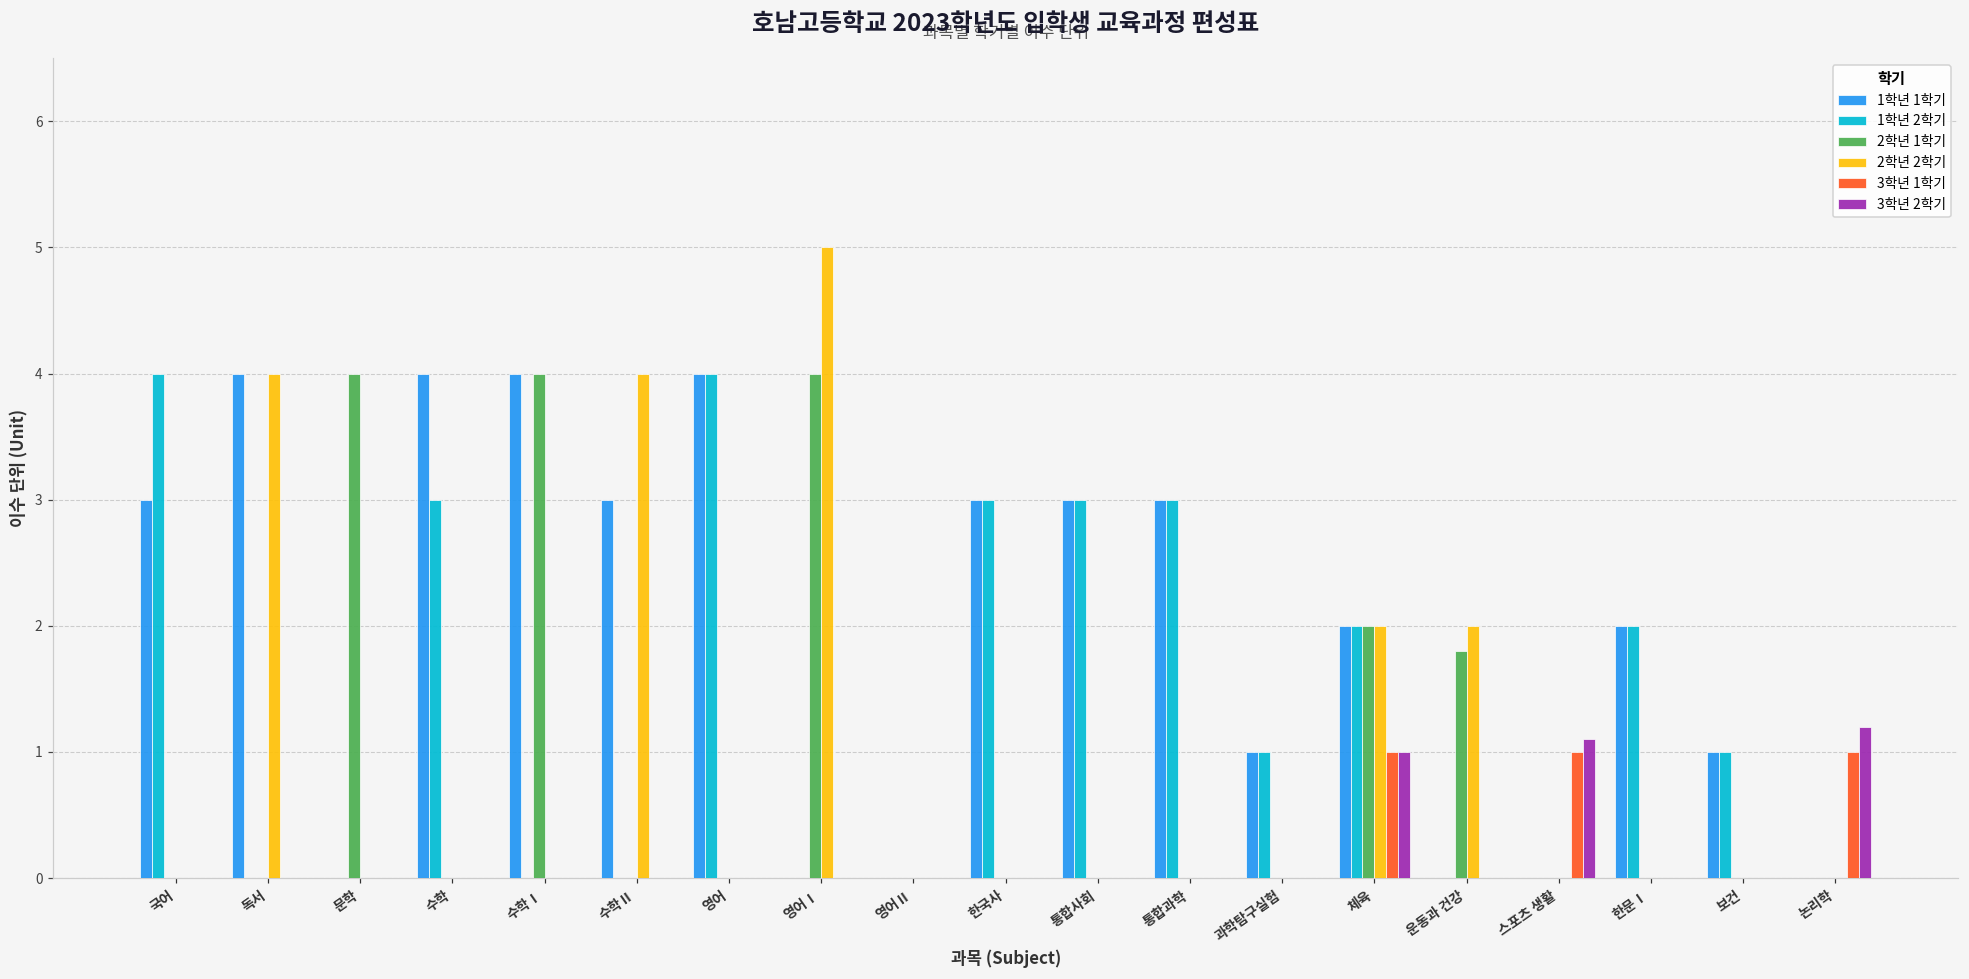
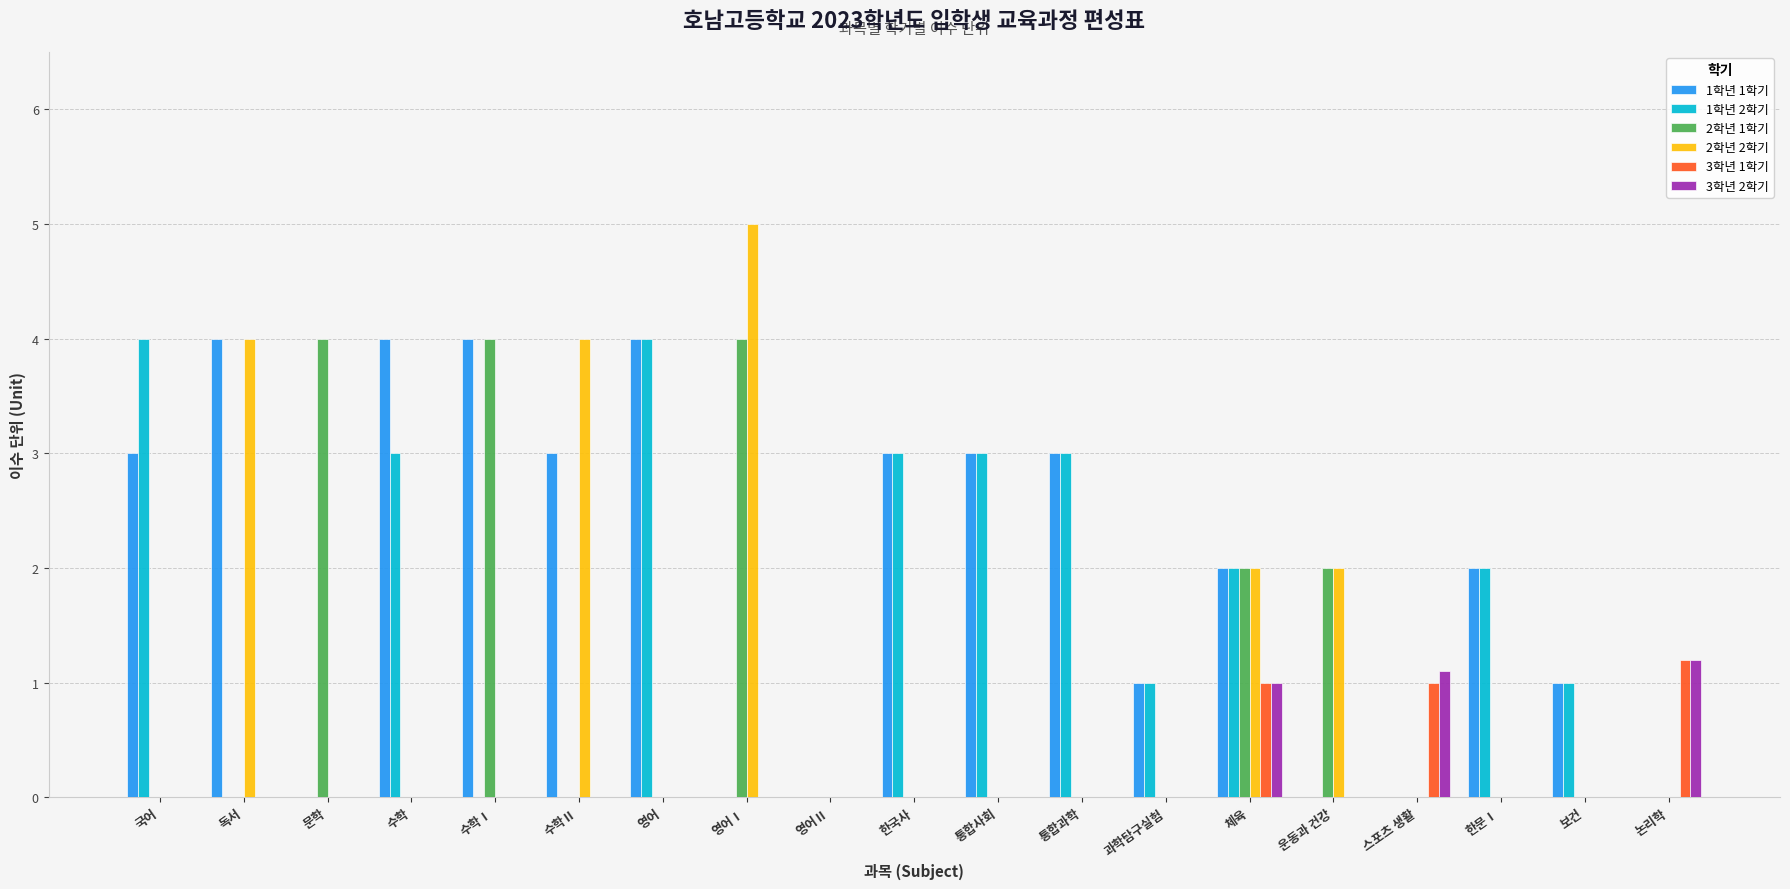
  {
    "2학년 1학기": {
      "국어": 0.0,
      "독서": 0.0,
      "문학": 4.0,
      "수학": 0.0,
      "수학Ⅰ": 4.0,
      "수학Ⅱ": 0.0,
      "영어": 0.0,
      "영어Ⅰ": 4.0,
      "영어Ⅱ": 0.0,
      "한국사": 0.0,
      "통합사회": 0.0,
      "통합과학": 0.0,
      "과학탐구실험": 0.0,
      "체육": 2.0,
-     "운동과 건강": 1.8,
+     "운동과 건강": 2.0,
      "스포츠 생활": 0.0,
      "한문Ⅰ": 0.0,
      "보건": 0.0,
      "논리학": 0.0
    },
    "2학년 2학기": {
      "국어": 0.0,
      "독서": 4.0,
      "문학": 0.0,
      "수학": 0.0,
      "수학Ⅰ": 0.0,
      "수학Ⅱ": 4.0,
      "영어": 0.0,
      "영어Ⅰ": 5.0,
      "영어Ⅱ": 0.0,
      "한국사": 0.0,
      "통합사회": 0.0,
      "통합과학": 0.0,
      "과학탐구실험": 0.0,
      "체육": 2.0,
      "운동과 건강": 2.0,
      "스포츠 생활": 0.0,
      "한문Ⅰ": 0.0,
      "보건": 0.0,
      "논리학": 0.0
    },
    "3학년 1학기": {
      "국어": 0.0,
      "독서": 0.0,
      "문학": 0.0,
      "수학": 0.0,
      "수학Ⅰ": 0.0,
      "수학Ⅱ": 0.0,
      "영어": 0.0,
      "영어Ⅰ": 0.0,
      "영어Ⅱ": 0.0,
      "한국사": 0.0,
      "통합사회": 0.0,
      "통합과학": 0.0,
      "과학탐구실험": 0.0,
      "체육": 1.0,
      "운동과 건강": 0.0,
      "스포츠 생활": 1.0,
      "한문Ⅰ": 0.0,
      "보건": 0.0,
-     "논리학": 1.0
+     "논리학": 1.2
    },
    "3학년 2학기": {
      "국어": 0.0,
      "독서": 0.0,
      "문학": 0.0,
      "수학": 0.0,
      "수학Ⅰ": 0.0,
      "수학Ⅱ": 0.0,
      "영어": 0.0,
      "영어Ⅰ": 0.0,
      "영어Ⅱ": 0.0,
      "한국사": 0.0,
      "통합사회": 0.0,
      "통합과학": 0.0,
      "과학탐구실험": 0.0,
      "체육": 1.0,
      "운동과 건강": 0.0,
      "스포츠 생활": 1.1,
      "한문Ⅰ": 0.0,
      "보건": 0.0,
      "논리학": 1.2
    }
  }
